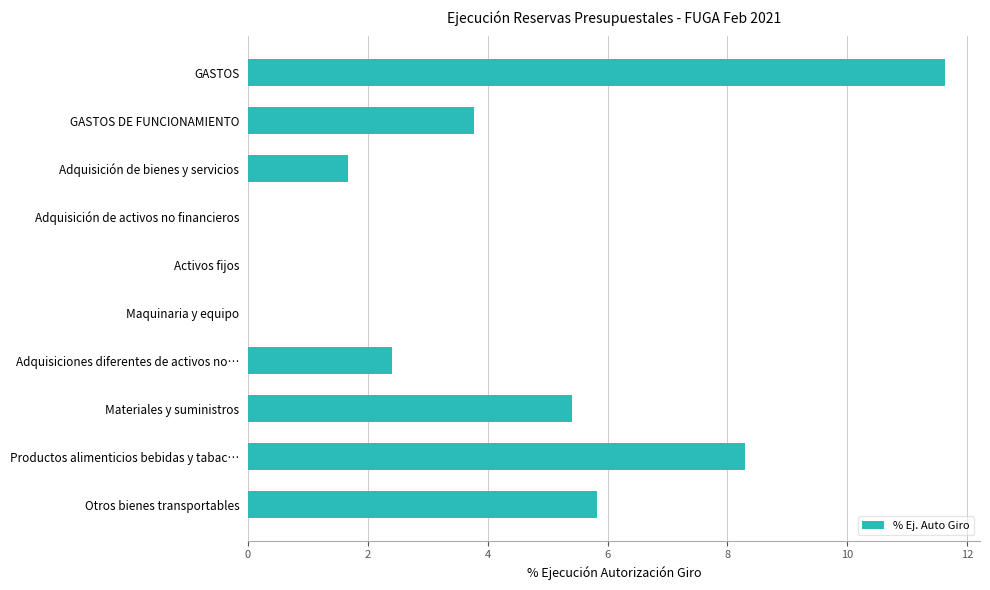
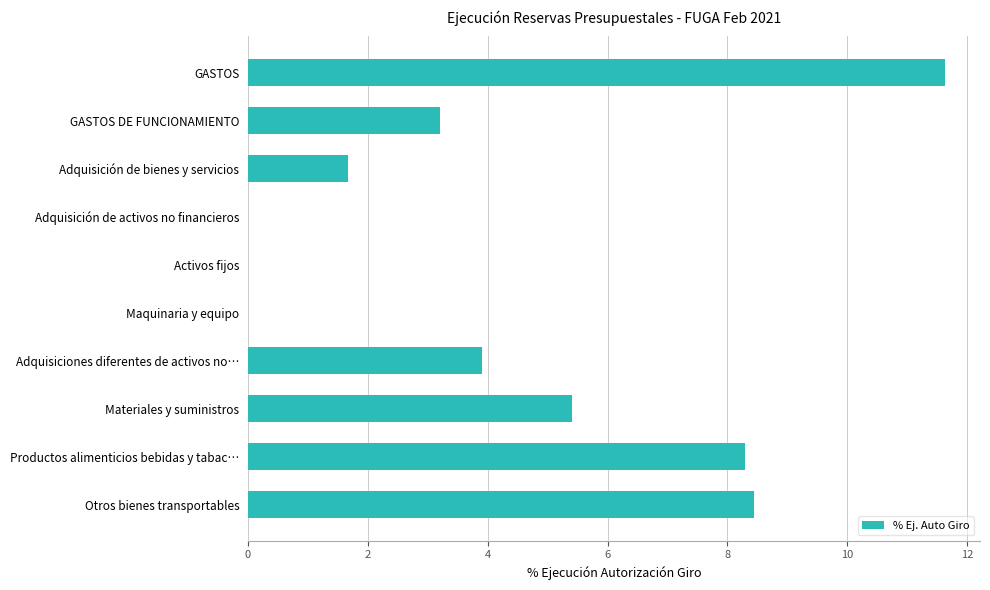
  {
    "GASTOS": 11.6,
-   "GASTOS DE FUNCIONAMIENTO": 3.8,
+   "GASTOS DE FUNCIONAMIENTO": 3.2,
    "Adquisición de bienes y servicios": 1.7,
    "Adquisición de activos no financieros": 0.0,
    "Activos fijos": 0.0,
    "Maquinaria y equipo": 0.0,
-   "Adquisiciones diferentes de activos no…": 2.4,
+   "Adquisiciones diferentes de activos no…": 3.9,
    "Materiales y suministros": 5.4,
    "Productos alimenticios bebidas y tabac…": 8.3,
-   "Otros bienes transportables": 5.8
+   "Otros bienes transportables": 8.5
  }
